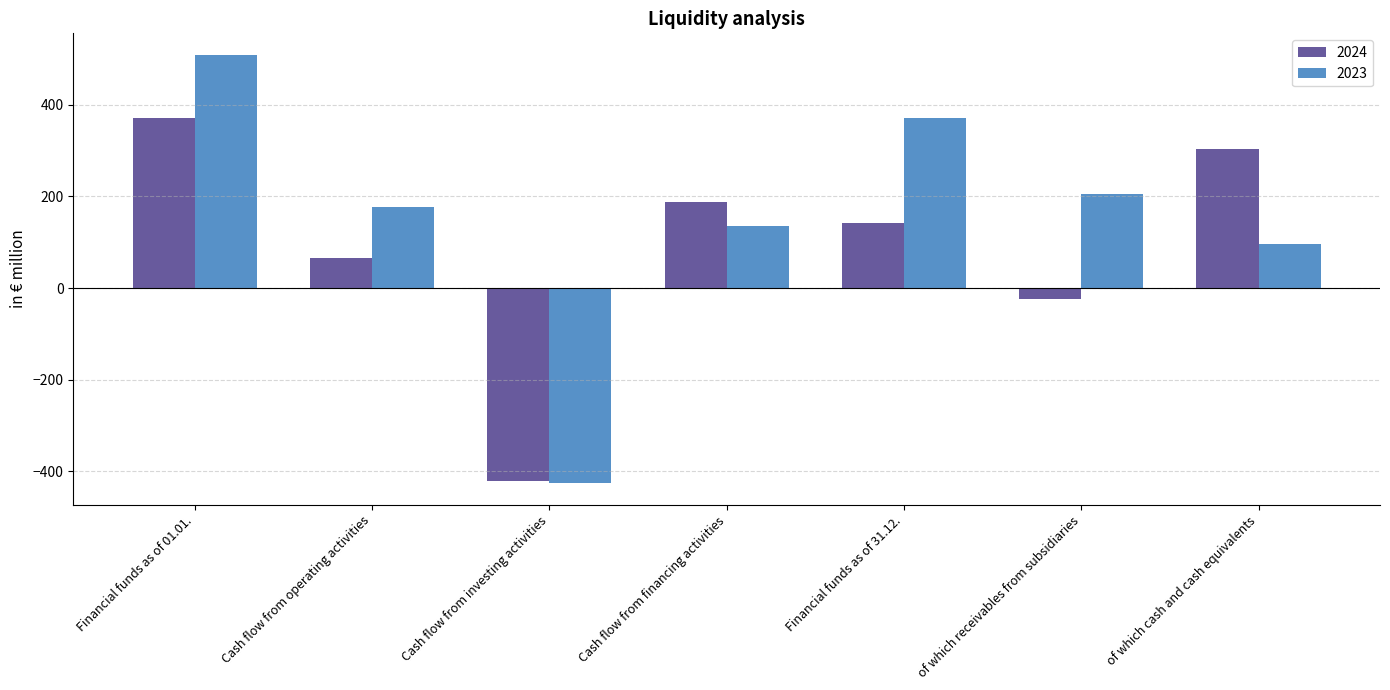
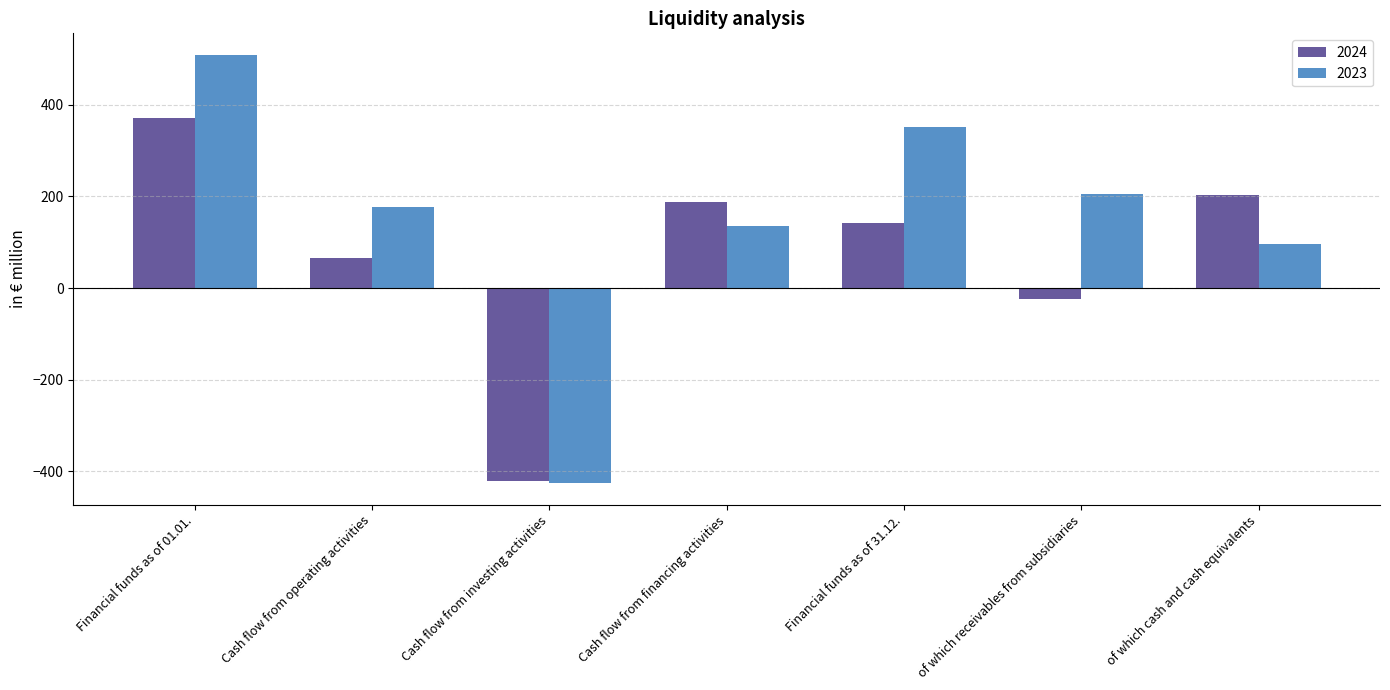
  {
    "2024": {
      "Financial funds as of 01.01.": 370,
      "Cash flow from operating activities": 70,
      "Cash flow from investing activities": -420,
      "Cash flow from financing activities": 190,
      "Financial funds as of 31.12.": 140,
      "of which receivables from subsidiaries": -20,
-     "of which cash and cash equivalents": 300
+     "of which cash and cash equivalents": 200
    },
    "2023": {
      "Financial funds as of 01.01.": 510,
      "Cash flow from operating activities": 180,
      "Cash flow from investing activities": -430,
      "Cash flow from financing activities": 130,
-     "Financial funds as of 31.12.": 370,
+     "Financial funds as of 31.12.": 350,
      "of which receivables from subsidiaries": 210,
      "of which cash and cash equivalents": 100
    }
  }
